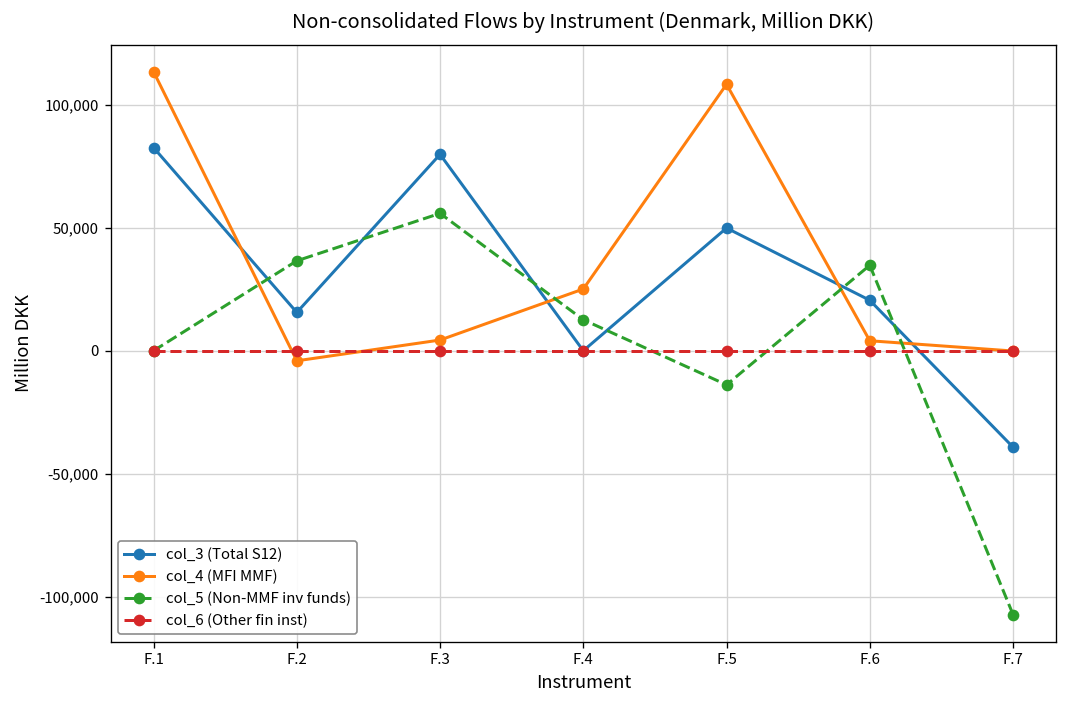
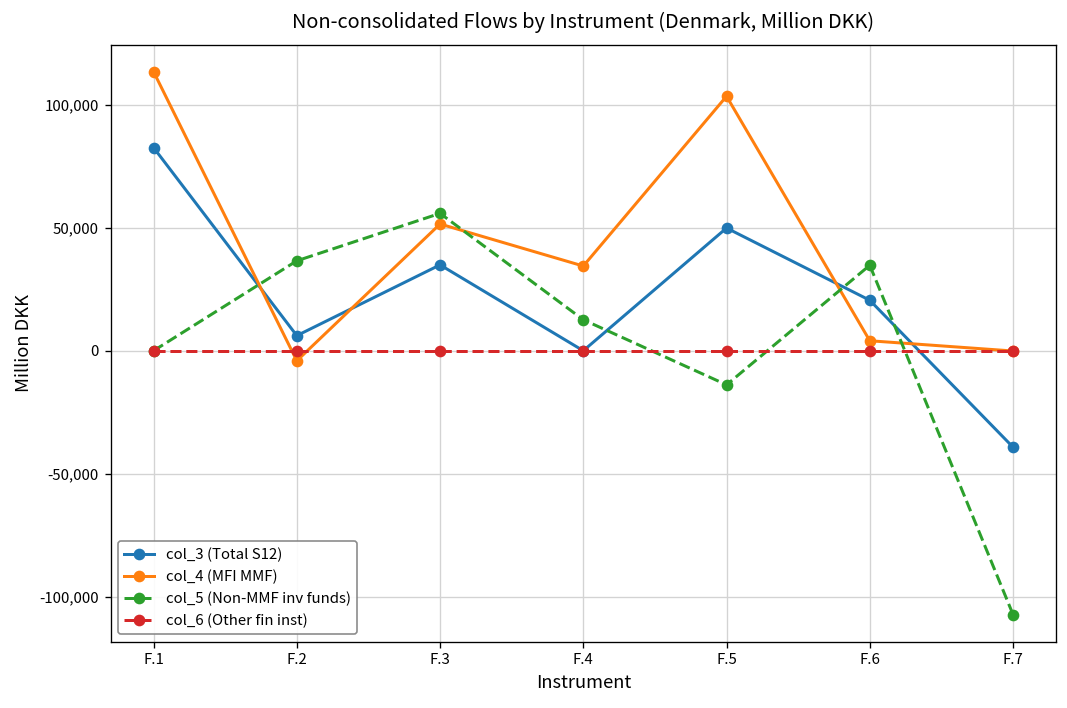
  {
    "col_3 (Total S12)": {
      "F.1": "83,000",
-     "F.2": "16,000",
-     "F.3": "80,000",
+     "F.2": "6,000",
+     "F.3": "35,000",
      "F.5": "50,000",
      "F.6": "21,000",
      "F.7": "-39,000"
    },
    "col_4 (MFI MMF)": {
      "F.1": "113,000",
      "F.2": "-4,000",
-     "F.3": "4,000",
-     "F.4": "25,000",
-     "F.5": "108,000",
+     "F.3": "51,000",
+     "F.4": "34,000",
+     "F.5": "103,000",
      "F.6": "4,000"
    },
    "col_5 (Non-MMF inv funds)": {
      "F.2": "37,000",
      "F.3": "56,000",
      "F.4": "13,000",
      "F.5": "-14,000",
      "F.6": "35,000",
      "F.7": "-107,000"
    },
    "col_6 (Other fin inst)": {
      "F.2": "0",
      "F.3": "0",
      "F.5": "0",
      "F.6": "0"
    }
  }
